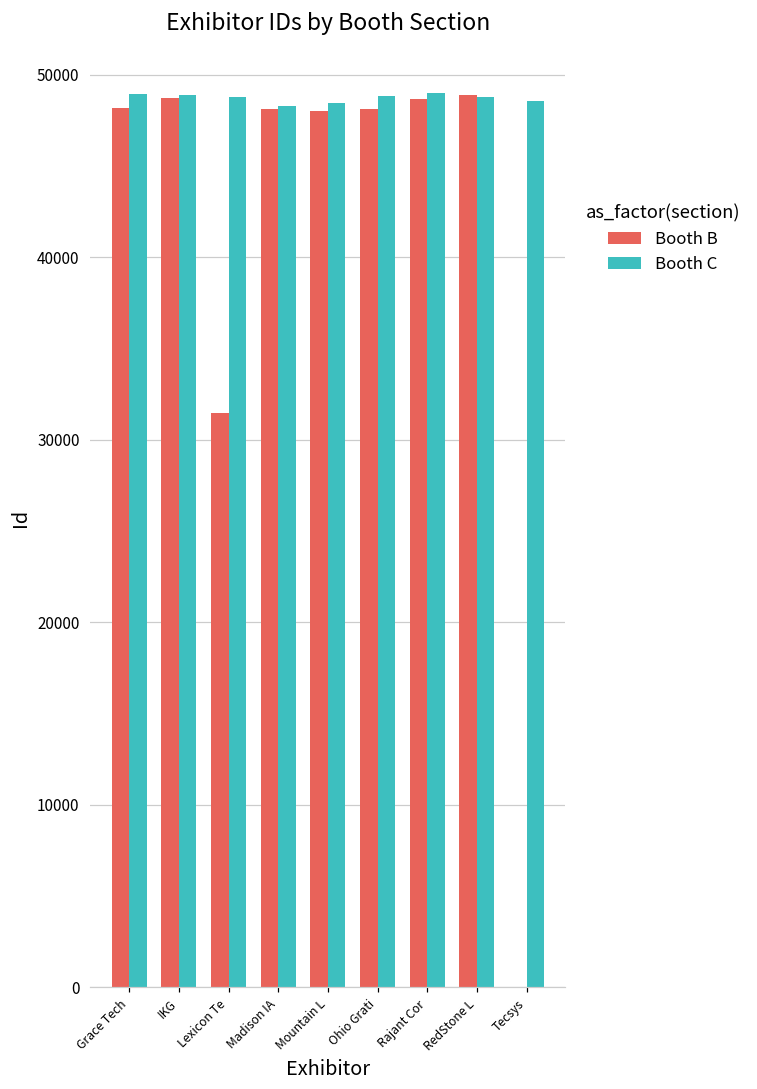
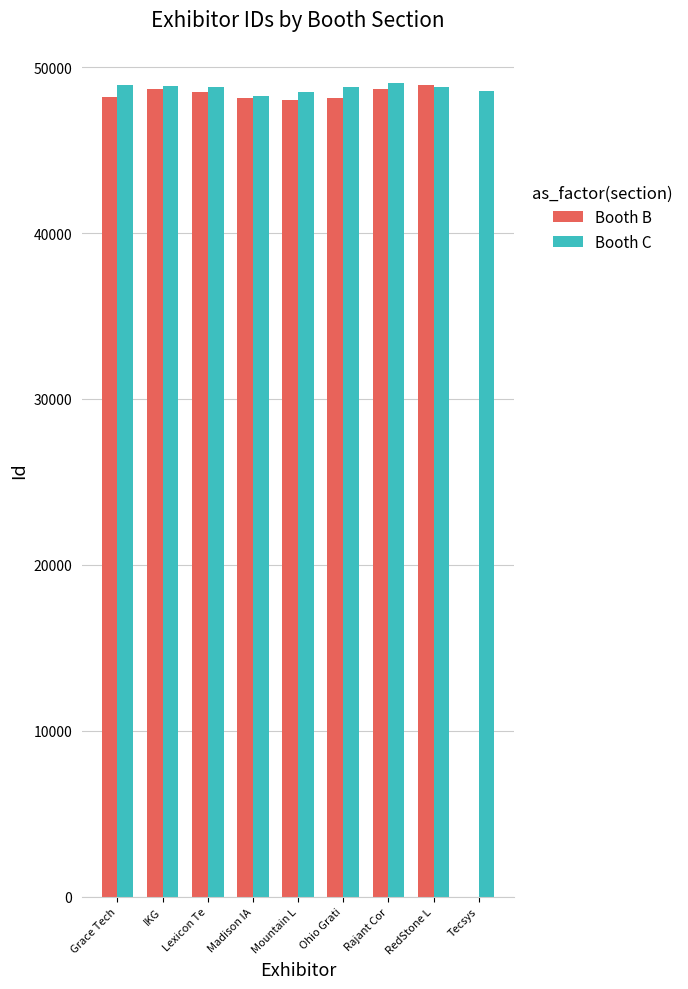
  {
    "Booth B": {
      "Grace Tech": 48200,
      "IKG": 48700,
-     "Lexicon Te": 31500,
+     "Lexicon Te": 48500,
      "Madison IA": 48200,
      "Mountain L": 48000,
      "Ohio Grati": 48100,
      "Rajant Cor": 48700,
      "RedStone L": 48900,
      "Tecsys": 0
    },
    "Booth C": {
      "Grace Tech": 48900,
      "IKG": 48900,
      "Lexicon Te": 48800,
      "Madison IA": 48300,
      "Mountain L": 48500,
      "Ohio Grati": 48800,
      "Rajant Cor": 49000,
      "RedStone L": 48800,
      "Tecsys": 48600
    }
  }
